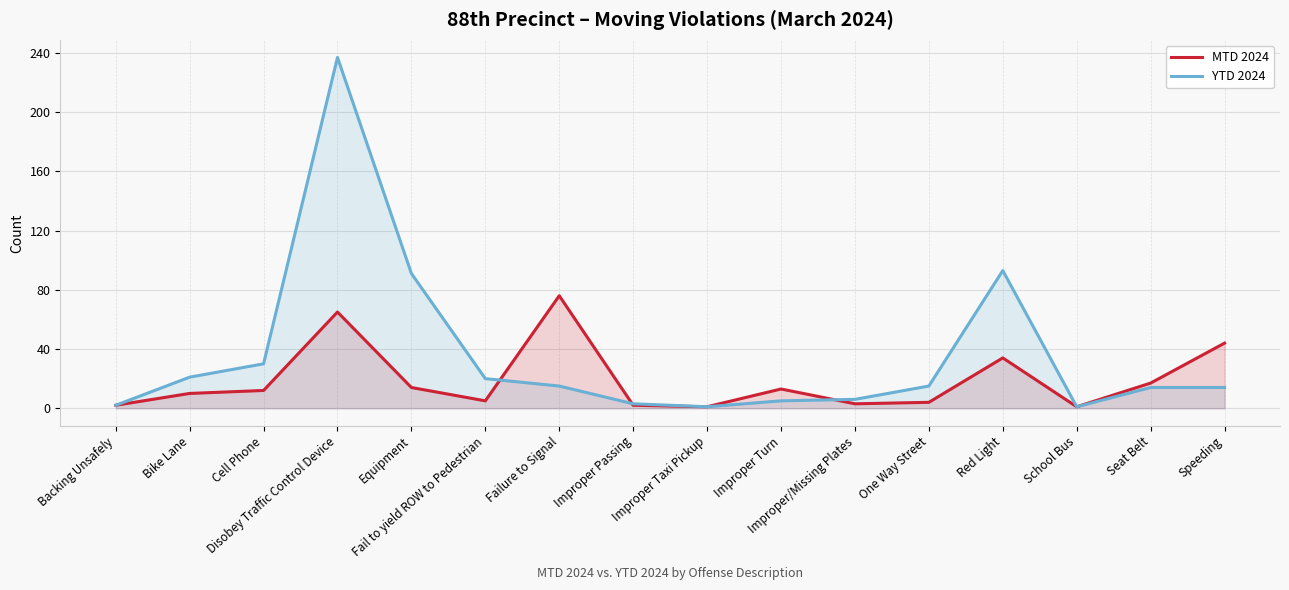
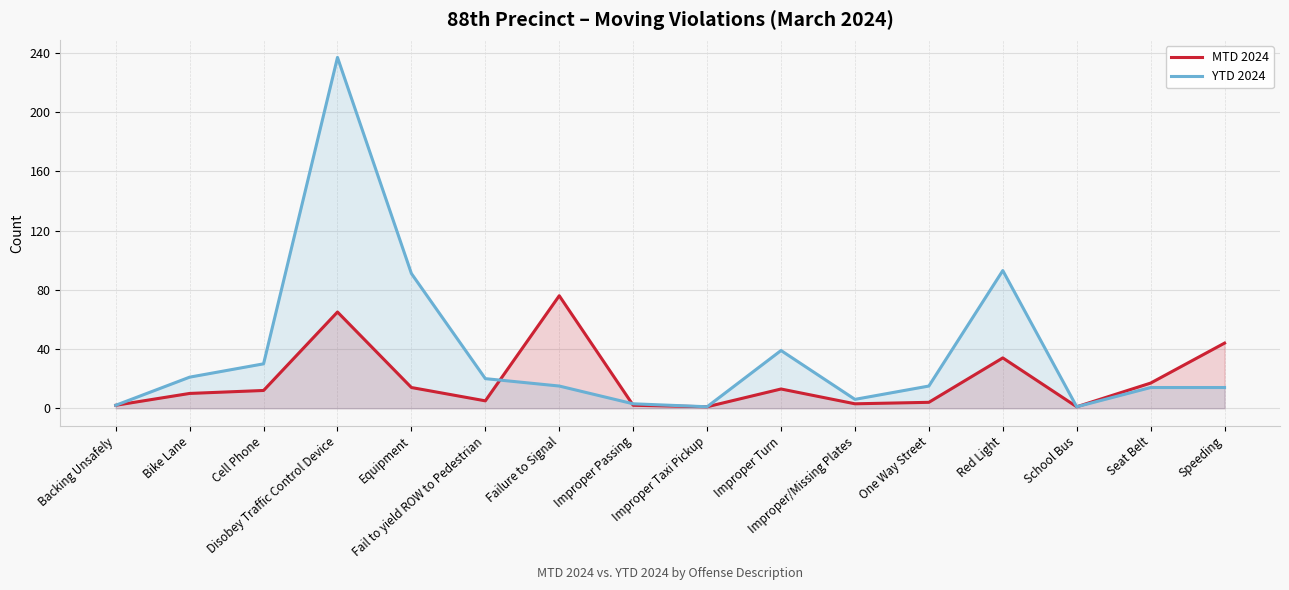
  {
    "MTD 2024": {
      "Bike Lane": 10,
      "Cell Phone": 12,
      "Disobey Traffic Control Device": 65,
      "Equipment": 14,
      "Fail to yield ROW to Pedestrian": 5,
      "Failure to Signal": 76,
      "Improper Turn": 13,
      "Improper/Missing Plates": 3,
      "One Way Street": 4,
      "Red Light": 34,
      "Seat Belt": 17,
      "Speeding": 44
    },
    "YTD 2024": {
      "Bike Lane": 21,
      "Cell Phone": 30,
      "Disobey Traffic Control Device": 237,
      "Equipment": 91,
      "Fail to yield ROW to Pedestrian": 20,
      "Failure to Signal": 15,
-     "Improper Turn": 5,
+     "Improper Turn": 39,
      "Improper/Missing Plates": 6,
      "One Way Street": 15,
      "Red Light": 93,
      "Seat Belt": 14,
      "Speeding": 14
    }
  }
